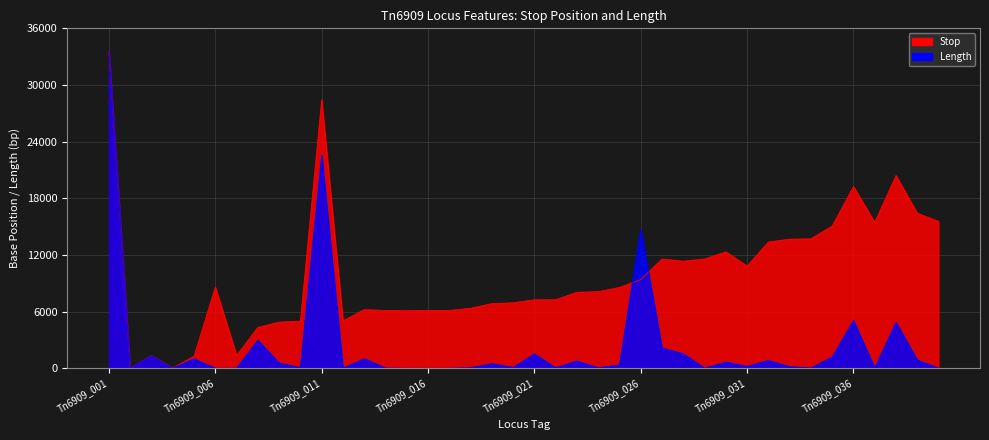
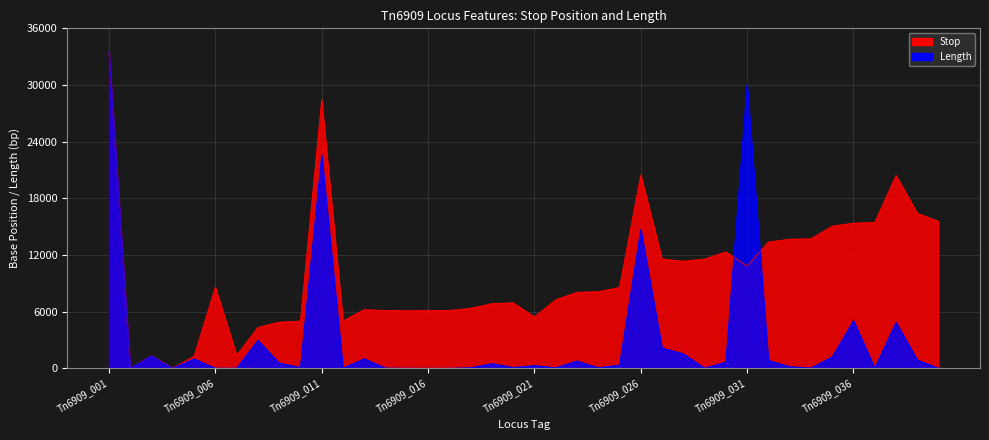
  {
    "Stop": {
      "Tn6909_006": 9000,
      "Tn6909_011": 28000,
      "Tn6909_016": 6000,
-     "Tn6909_021": 7000,
-     "Tn6909_026": 9000,
+     "Tn6909_021": 5000,
+     "Tn6909_026": 20000,
      "Tn6909_031": 11000,
-     "Tn6909_036": 19000
+     "Tn6909_036": 15000
    },
    "Length": {
      "Tn6909_006": 0,
      "Tn6909_011": 23000,
      "Tn6909_016": 0,
-     "Tn6909_021": 2000,
+     "Tn6909_021": 0,
      "Tn6909_026": 15000,
-     "Tn6909_031": 0,
+     "Tn6909_031": 30000,
      "Tn6909_036": 5000
    }
  }
